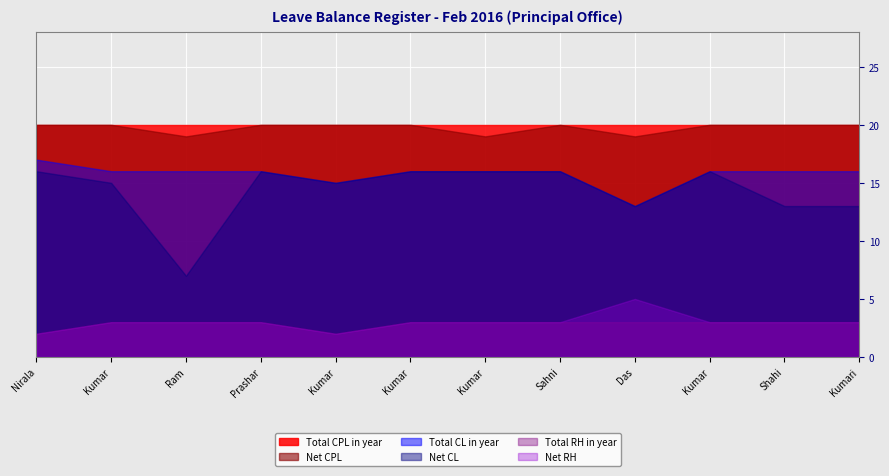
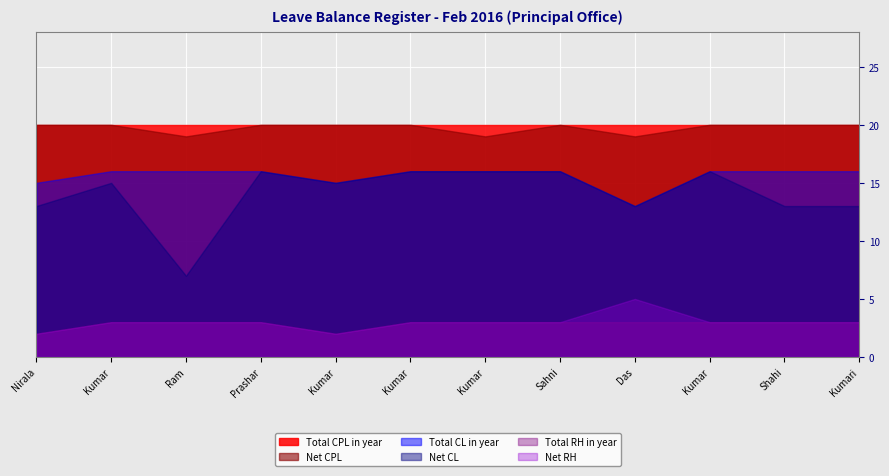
  {
    "Total CPL in year": {
      "Ram": 20,
      "Das": 20
    },
    "Net CPL": {
      "Ram": 19,
      "Das": 19
    },
    "Total CL in year": {
-     "Nirala": 17,
+     "Nirala": 15,
      "Ram": 16,
      "Shahi": 16,
      "Kumari": 16
    },
    "Net CL": {
-     "Nirala": 16,
+     "Nirala": 13,
      "Ram": 7,
      "Shahi": 13,
      "Kumari": 13
    }
  }
